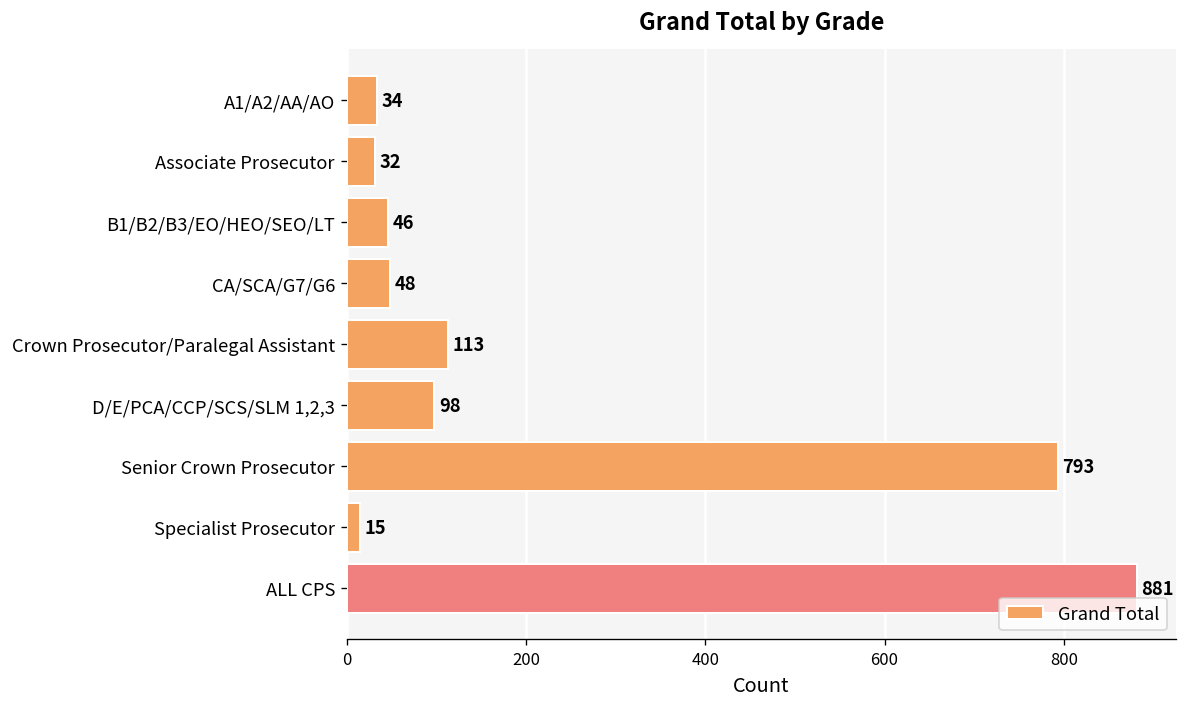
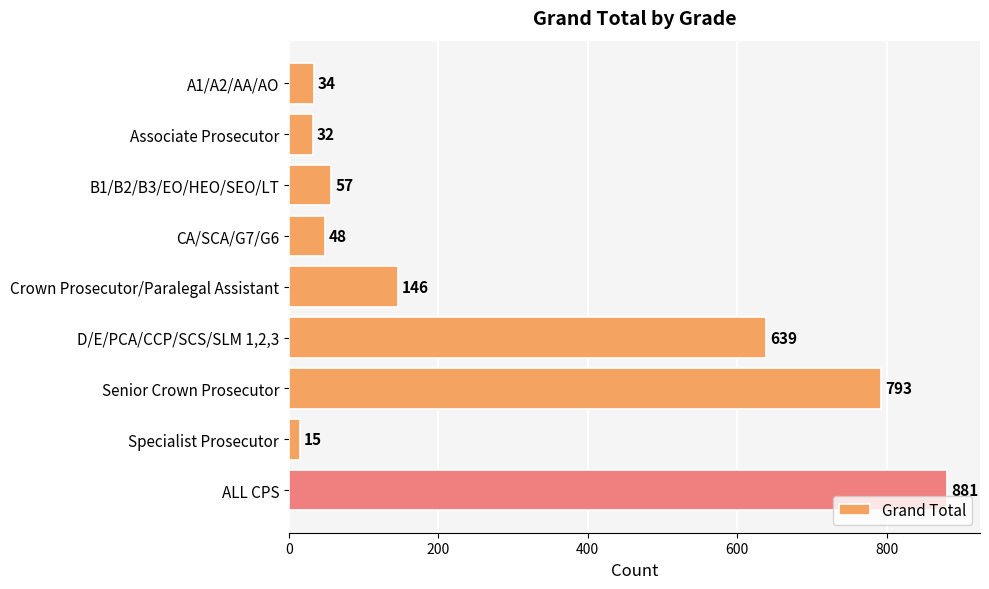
  {
    "A1/A2/AA/AO": 34,
    "Associate Prosecutor": 32,
-   "B1/B2/B3/EO/HEO/SEO/LT": 46,
+   "B1/B2/B3/EO/HEO/SEO/LT": 57,
    "CA/SCA/G7/G6": 48,
-   "Crown Prosecutor/Paralegal Assistant": 113,
-   "D/E/PCA/CCP/SCS/SLM 1,2,3": 98,
+   "Crown Prosecutor/Paralegal Assistant": 146,
+   "D/E/PCA/CCP/SCS/SLM 1,2,3": 639,
    "Senior Crown Prosecutor": 793,
    "Specialist Prosecutor": 15
  }
